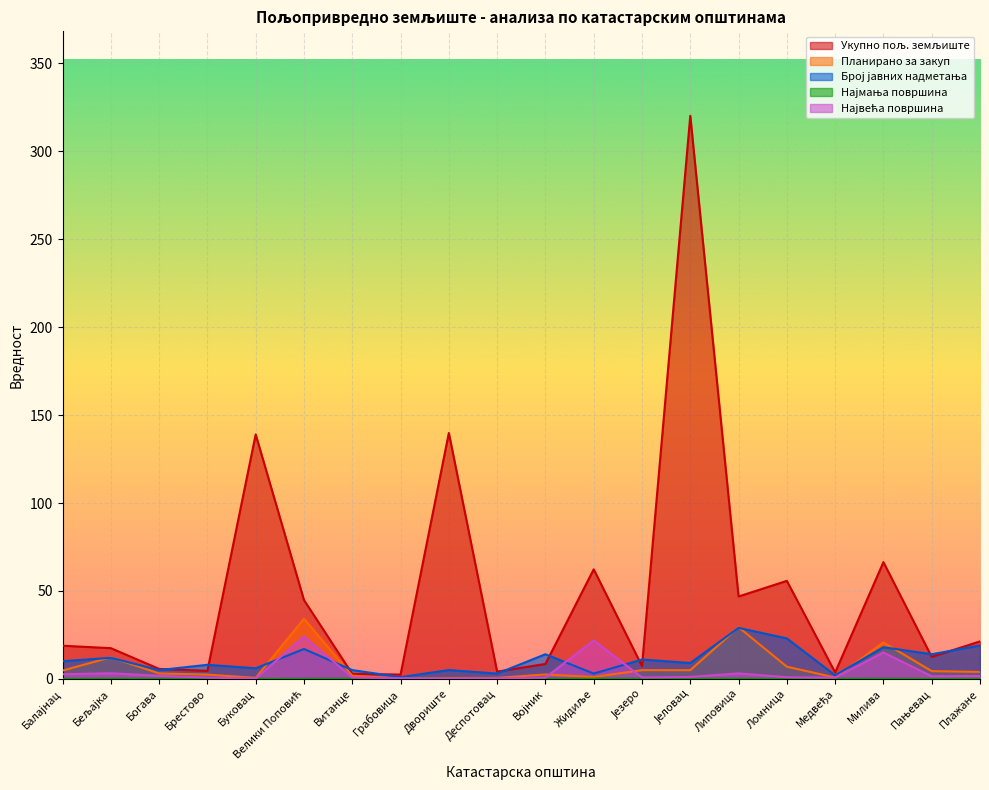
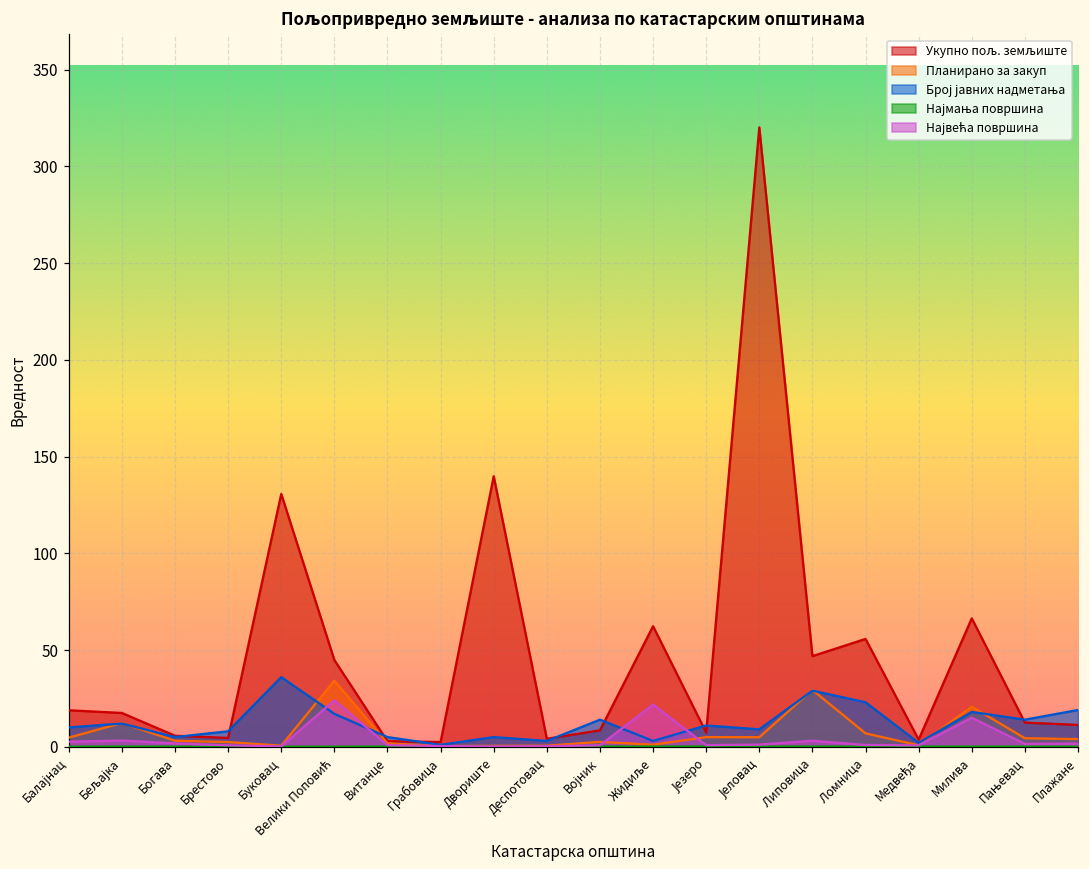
  {
    "Укупно пољ. земљиште": {
      "Балајнац": 19,
      "Бељајка": 17,
      "Брестово": 5,
-     "Буковац": 139,
+     "Буковац": 131,
      "Велики Поповић": 45,
      "Двориште": 140,
      "Војник": 8,
      "Жидиље": 62,
      "Језеро": 7,
      "Јеловац": 320,
      "Липовица": 47,
      "Ломница": 56,
      "Медвеђа": 4,
      "Милива": 66,
      "Пањевац": 12,
-     "Плажане": 21
+     "Плажане": 11
    },
    "Планирано за закуп": {
      "Балајнац": 5,
      "Брестово": 2,
      "Велики Поповић": 34,
      "Војник": 3,
      "Језеро": 5,
      "Јеловац": 5,
      "Ломница": 7,
      "Милива": 21,
      "Пањевац": 4,
      "Плажане": 4
    },
    "Број јавних надметања": {
      "Балајнац": 10,
      "Брестово": 8,
-     "Буковац": 6,
+     "Буковац": 36,
      "Велики Поповић": 17,
      "Витанце": 5,
      "Двориште": 5,
      "Војник": 14,
      "Жидиље": 3,
      "Језеро": 11,
      "Јеловац": 9,
      "Ломница": 23,
      "Милива": 18,
      "Пањевац": 14,
      "Плажане": 19
    },
    "Најмања површина": {
      "Балајнац": 0,
      "Бељајка": 0,
      "Богава": 0,
      "Велики Поповић": 0,
      "Липовица": 0,
      "Милива": 0,
      "Плажане": 0
    },
    "Највећа површина": {
      "Балајнац": 3,
      "Бељајка": 3,
      "Велики Поповић": 24,
      "Жидиље": 22,
      "Липовица": 3,
      "Милива": 15,
      "Плажане": 2
    }
  }
